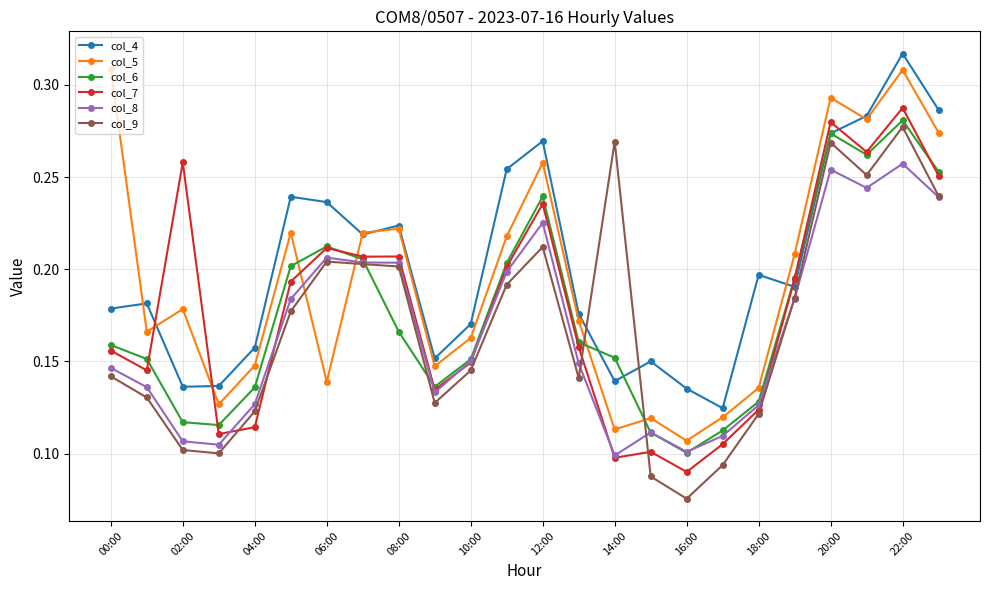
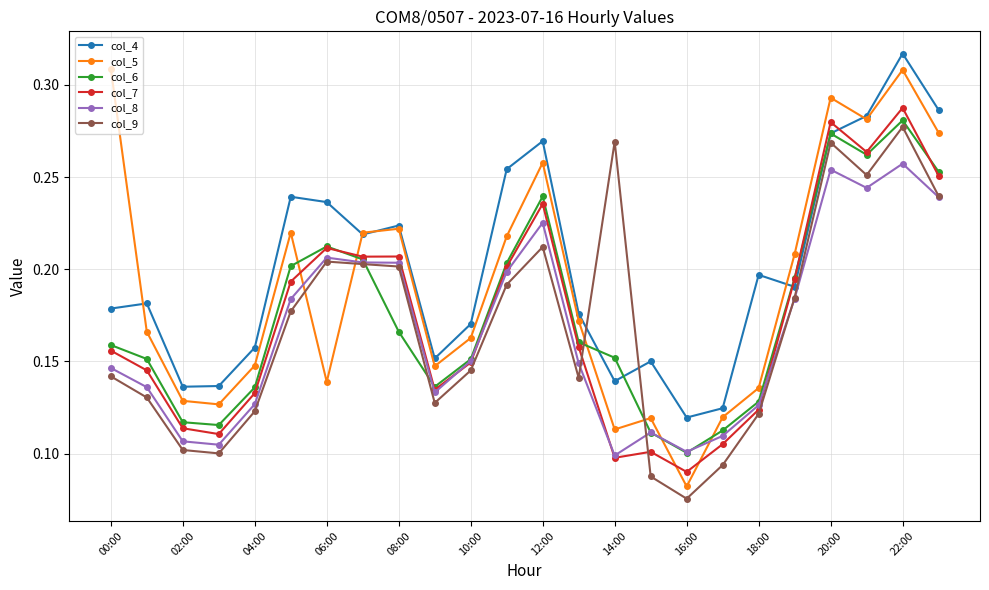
  {
    "col_4": {
      "00:00": 0.179,
      "02:00": 0.136,
      "04:00": 0.158,
      "06:00": 0.236,
      "08:00": 0.224,
      "10:00": 0.170,
      "12:00": 0.270,
      "14:00": 0.139,
-     "16:00": 0.135,
+     "16:00": 0.120,
      "18:00": 0.197,
      "22:00": 0.317
    },
    "col_5": {
-     "02:00": 0.178,
+     "02:00": 0.129,
      "04:00": 0.148,
      "06:00": 0.139,
      "08:00": 0.222,
      "10:00": 0.163,
      "12:00": 0.258,
      "14:00": 0.113,
-     "16:00": 0.107,
+     "16:00": 0.082,
      "18:00": 0.136,
      "20:00": 0.293,
      "22:00": 0.308
    },
    "col_6": {
      "00:00": 0.159,
      "02:00": 0.117,
      "04:00": 0.136,
      "08:00": 0.166,
      "12:00": 0.240,
      "14:00": 0.152,
      "18:00": 0.128,
      "22:00": 0.281
    },
    "col_7": {
      "00:00": 0.156,
-     "02:00": 0.258,
-     "04:00": 0.114,
+     "02:00": 0.114,
+     "04:00": 0.133,
      "08:00": 0.207,
      "12:00": 0.235,
      "16:00": 0.090,
      "18:00": 0.124,
      "20:00": 0.280,
      "22:00": 0.288
    },
    "col_8": {
      "00:00": 0.146,
      "02:00": 0.107,
      "04:00": 0.127,
      "06:00": 0.206,
      "08:00": 0.204,
      "12:00": 0.225,
      "18:00": 0.126,
      "20:00": 0.254,
      "22:00": 0.257
    },
    "col_9": {
      "00:00": 0.142,
      "02:00": 0.102,
      "04:00": 0.123,
      "06:00": 0.204,
      "08:00": 0.201,
      "10:00": 0.145,
      "12:00": 0.212,
      "14:00": 0.269,
      "16:00": 0.076,
      "18:00": 0.122,
      "20:00": 0.269,
      "22:00": 0.277
    }
  }
